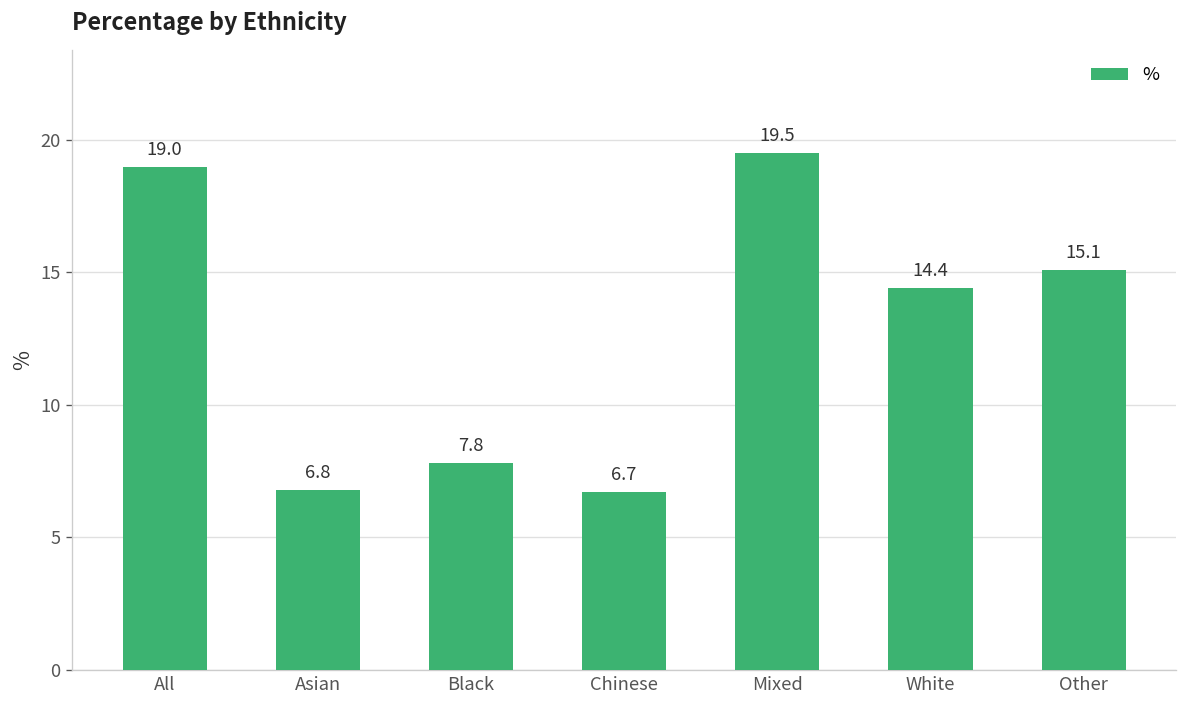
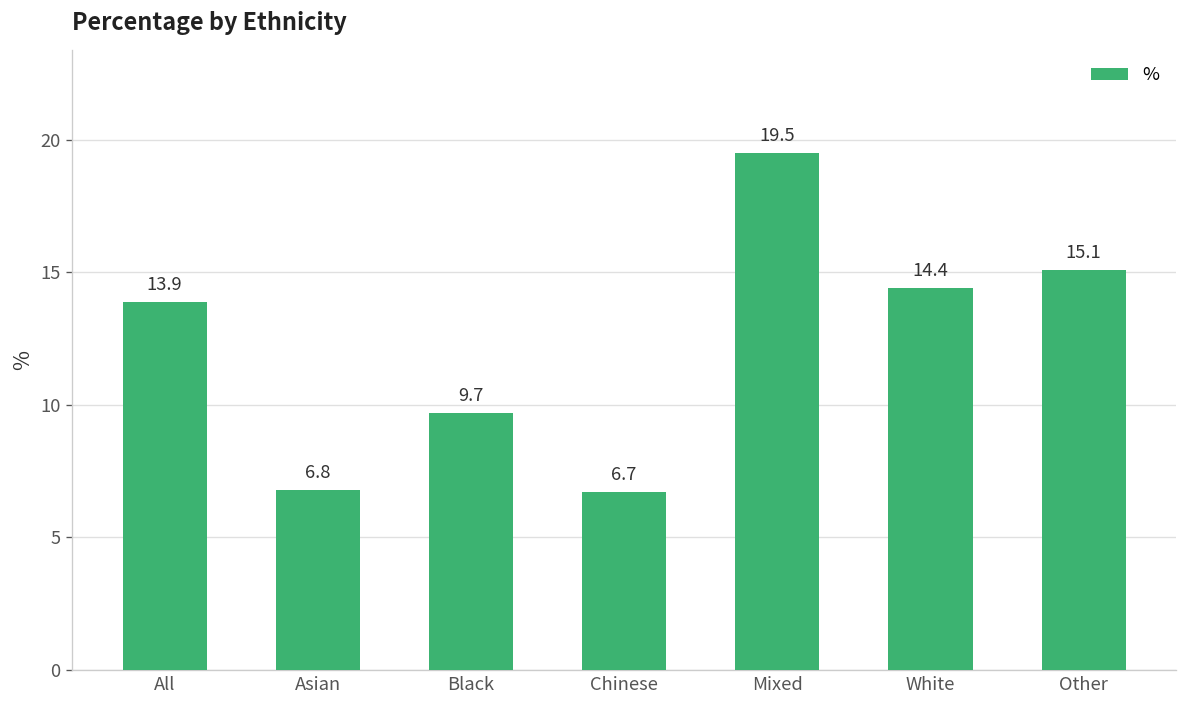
  {
-   "All": 19.0,
+   "All": 13.9,
    "Asian": 6.8,
-   "Black": 7.8,
+   "Black": 9.7,
    "Chinese": 6.7,
    "Mixed": 19.5,
    "White": 14.4,
    "Other": 15.1
  }
